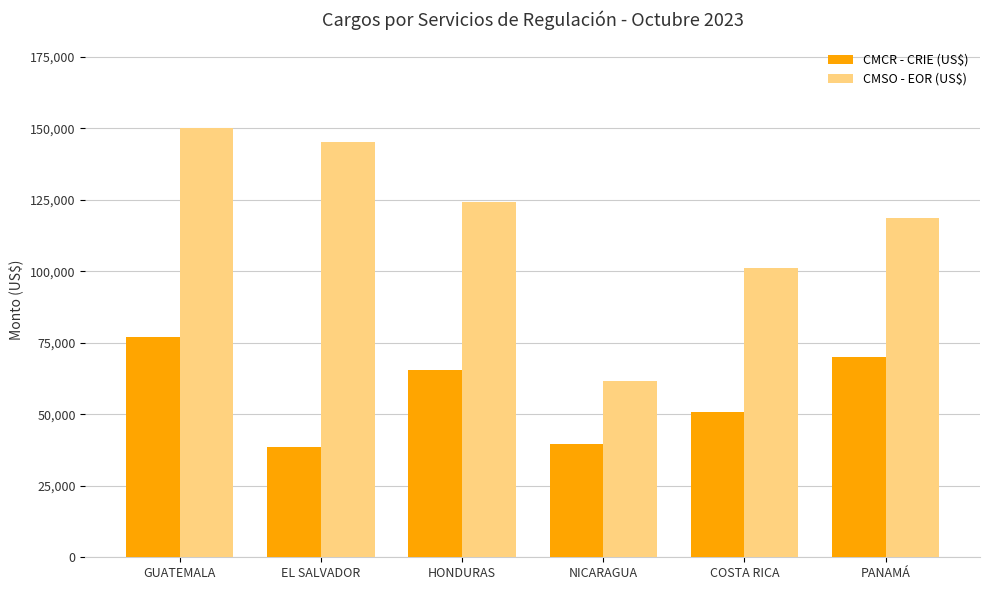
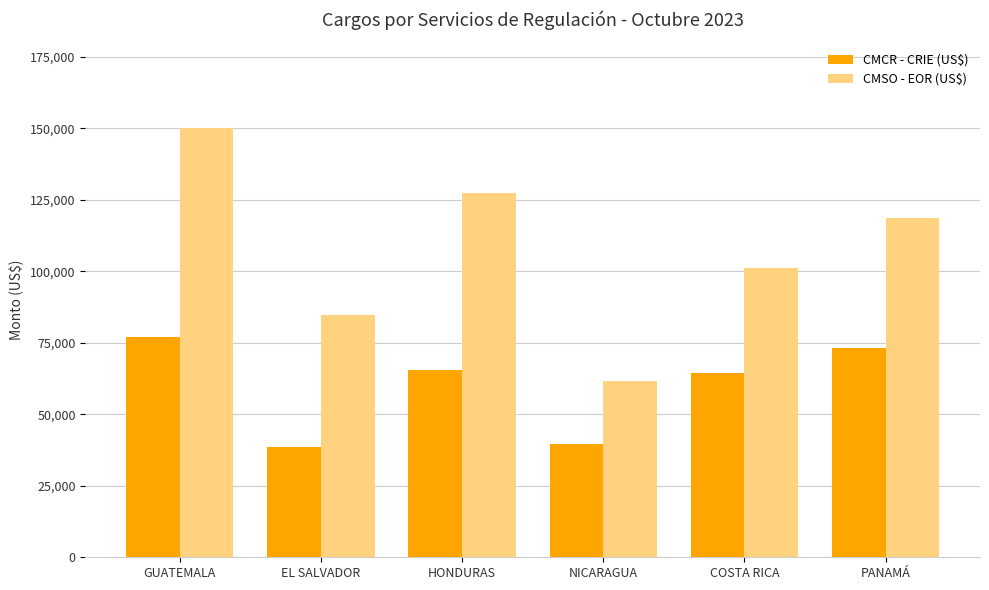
  {
    "CMCR - CRIE (US$)": {
      "GUATEMALA": "77,000",
      "EL SALVADOR": "39,000",
      "HONDURAS": "65,000",
      "NICARAGUA": "40,000",
-     "COSTA RICA": "51,000",
-     "PANAMÁ": "70,000"
+     "COSTA RICA": "64,000",
+     "PANAMÁ": "73,000"
    },
    "CMSO - EOR (US$)": {
      "GUATEMALA": "150,000",
-     "EL SALVADOR": "145,000",
-     "HONDURAS": "124,000",
+     "EL SALVADOR": "85,000",
+     "HONDURAS": "127,000",
      "NICARAGUA": "62,000",
      "COSTA RICA": "101,000",
      "PANAMÁ": "119,000"
    }
  }
